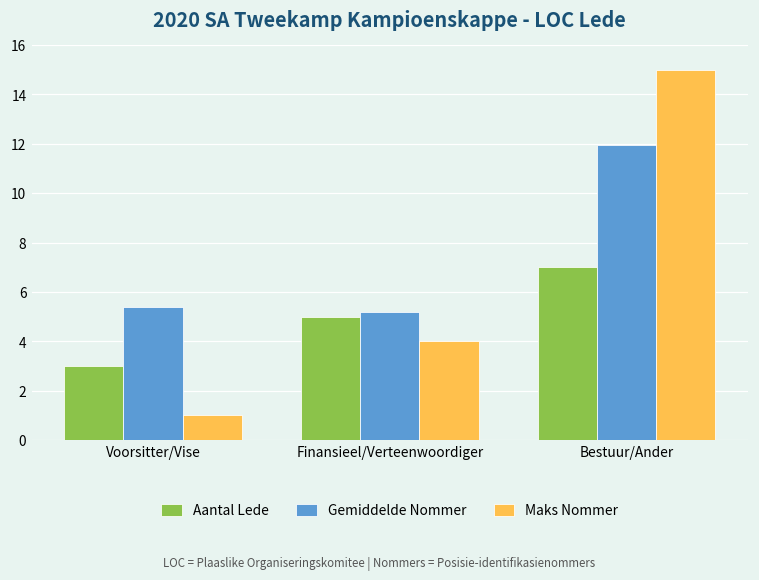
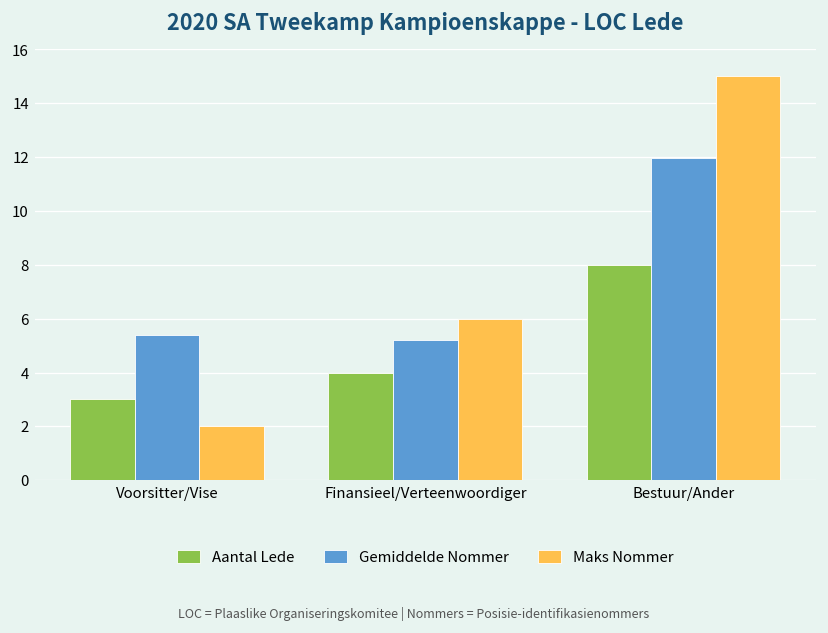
  {
    "Aantal Lede": {
      "Voorsitter/Vise": 3,
-     "Finansieel/Verteenwoordiger": 5,
-     "Bestuur/Ander": 7
+     "Finansieel/Verteenwoordiger": 4,
+     "Bestuur/Ander": 8
    },
    "Gemiddelde Nommer": {
      "Voorsitter/Vise": 5.4,
      "Finansieel/Verteenwoordiger": 5.2,
      "Bestuur/Ander": 12
    },
    "Maks Nommer": {
-     "Voorsitter/Vise": 1,
-     "Finansieel/Verteenwoordiger": 4,
+     "Voorsitter/Vise": 2,
+     "Finansieel/Verteenwoordiger": 6,
      "Bestuur/Ander": 15
    }
  }
